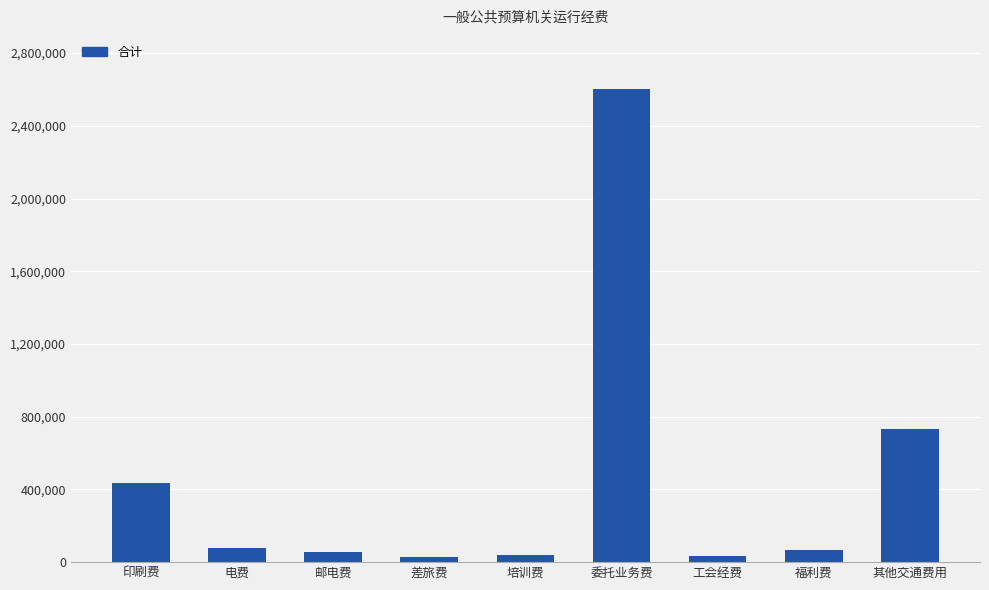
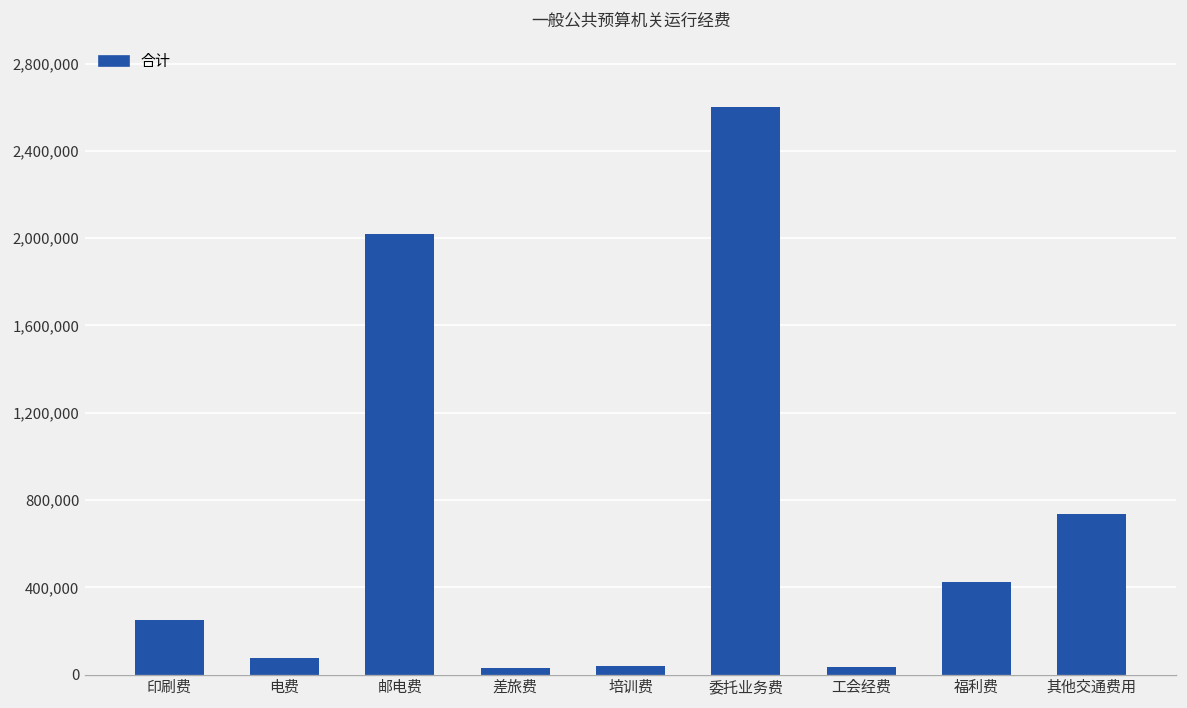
  {
-   "印刷费": "430,000",
+   "印刷费": "250,000",
    "电费": "80,000",
-   "邮电费": "60,000",
+   "邮电费": "2,020,000",
    "差旅费": "30,000",
    "培训费": "40,000",
    "委托业务费": "2,600,000",
    "工会经费": "30,000",
-   "福利费": "70,000",
+   "福利费": "420,000",
    "其他交通费用": "730,000"
  }
